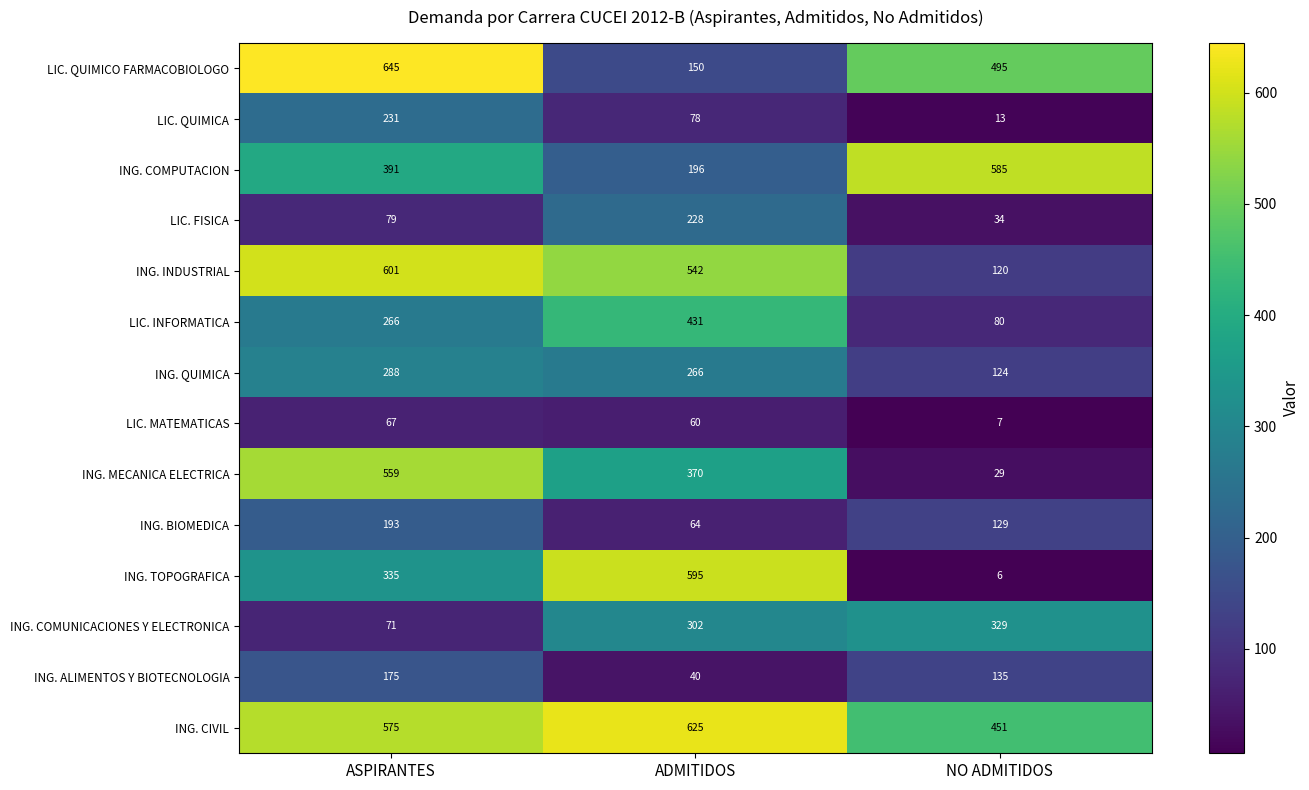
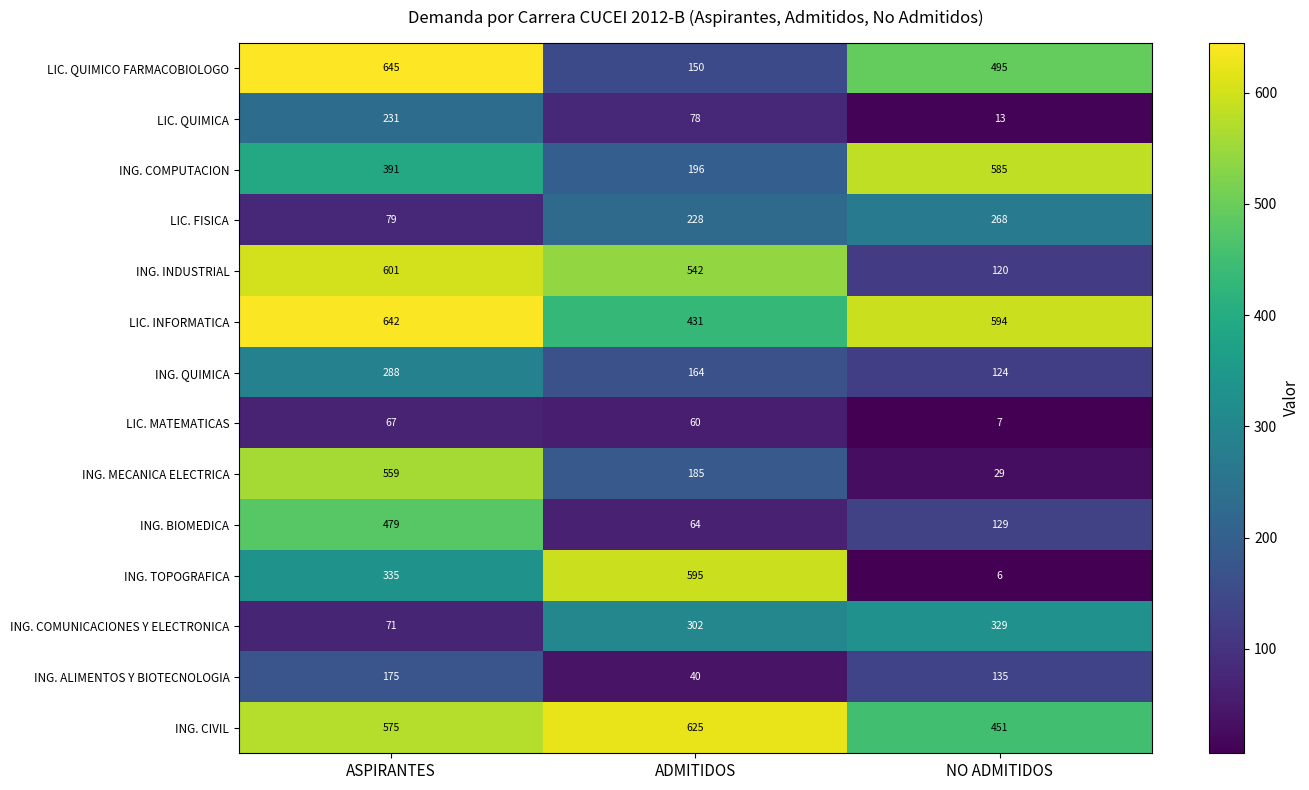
  {
    "LIC. QUIMICO FARMACOBIOLOGO": {
      "ASPIRANTES": 645,
      "ADMITIDOS": 150,
      "NO ADMITIDOS": 495
    },
    "LIC. QUIMICA": {
      "ASPIRANTES": 231,
      "ADMITIDOS": 78,
      "NO ADMITIDOS": 13
    },
    "ING. COMPUTACION": {
      "ASPIRANTES": 391,
      "ADMITIDOS": 196,
      "NO ADMITIDOS": 585
    },
    "LIC. FISICA": {
      "ASPIRANTES": 79,
      "ADMITIDOS": 228,
-     "NO ADMITIDOS": 34
+     "NO ADMITIDOS": 268
    },
    "ING. INDUSTRIAL": {
      "ASPIRANTES": 601,
      "ADMITIDOS": 542,
      "NO ADMITIDOS": 120
    },
    "LIC. INFORMATICA": {
-     "ASPIRANTES": 266,
+     "ASPIRANTES": 642,
      "ADMITIDOS": 431,
-     "NO ADMITIDOS": 80
+     "NO ADMITIDOS": 594
    },
    "ING. QUIMICA": {
      "ASPIRANTES": 288,
-     "ADMITIDOS": 266,
+     "ADMITIDOS": 164,
      "NO ADMITIDOS": 124
    },
    "LIC. MATEMATICAS": {
      "ASPIRANTES": 67,
      "ADMITIDOS": 60,
      "NO ADMITIDOS": 7
    },
    "ING. MECANICA ELECTRICA": {
      "ASPIRANTES": 559,
-     "ADMITIDOS": 370,
+     "ADMITIDOS": 185,
      "NO ADMITIDOS": 29
    },
    "ING. BIOMEDICA": {
-     "ASPIRANTES": 193,
+     "ASPIRANTES": 479,
      "ADMITIDOS": 64,
      "NO ADMITIDOS": 129
    },
    "ING. TOPOGRAFICA": {
      "ASPIRANTES": 335,
      "ADMITIDOS": 595,
      "NO ADMITIDOS": 6
    },
    "ING. COMUNICACIONES Y ELECTRONICA": {
      "ASPIRANTES": 71,
      "ADMITIDOS": 302,
      "NO ADMITIDOS": 329
    },
    "ING. ALIMENTOS Y BIOTECNOLOGIA": {
      "ASPIRANTES": 175,
      "ADMITIDOS": 40,
      "NO ADMITIDOS": 135
    },
    "ING. CIVIL": {
      "ASPIRANTES": 575,
      "ADMITIDOS": 625,
      "NO ADMITIDOS": 451
    }
  }
